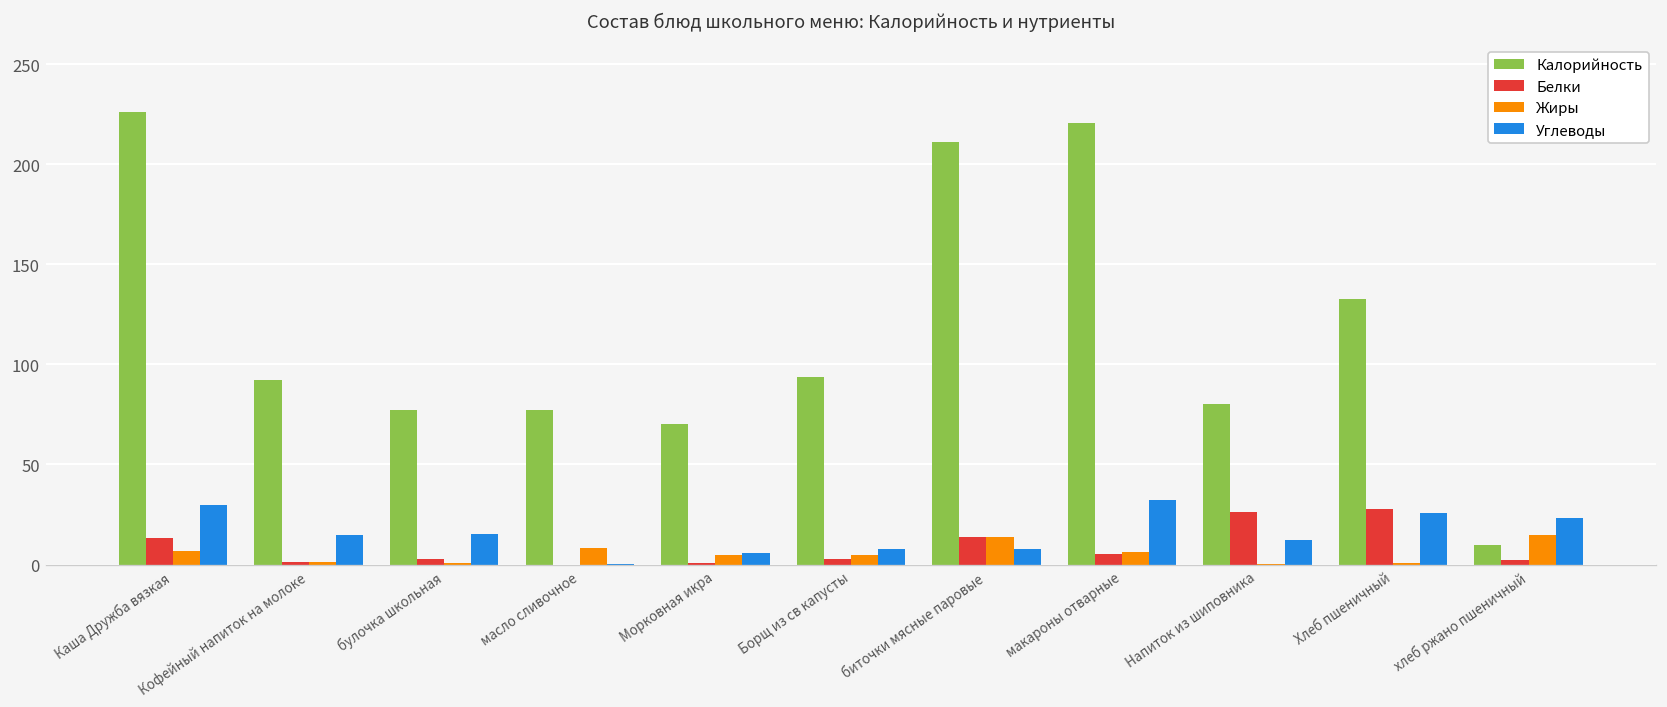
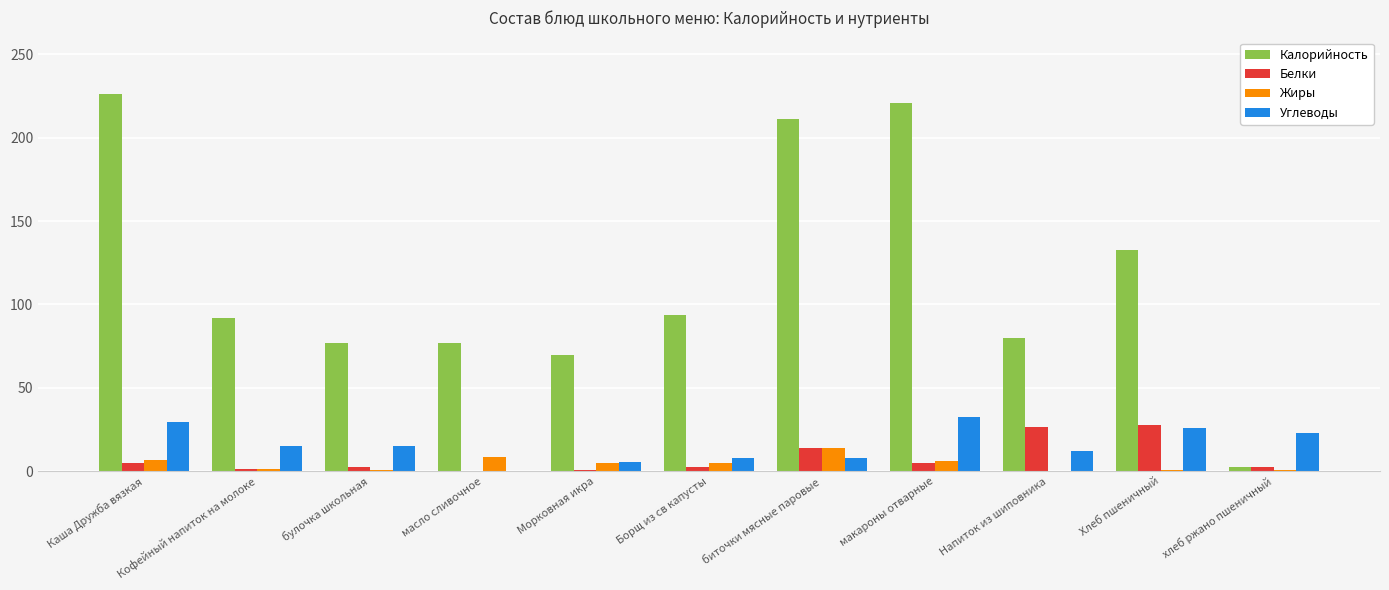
  {
    "Калорийность": {
      "Каша Дружба вязкая": 226,
      "Кофейный напиток на молоке": 92,
      "булочка школьная": 77,
      "масло сливочное": 77,
      "Морковная икра": 70,
      "Борщ из св капусты": 94,
      "биточки мясные паровые": 211,
      "макароны отварные": 221,
      "Напиток из шиповника": 80,
      "Хлеб пшеничный": 133,
-     "хлеб ржано пшеничный": 10
+     "хлеб ржано пшеничный": 3
    },
    "Белки": {
-     "Каша Дружба вязкая": 13,
+     "Каша Дружба вязкая": 5,
      "булочка школьная": 3,
      "Борщ из св капусты": 3,
      "биточки мясные паровые": 14,
      "макароны отварные": 5,
      "Напиток из шиповника": 26,
      "Хлеб пшеничный": 28,
      "хлеб ржано пшеничный": 2
    },
    "Жиры": {
      "Каша Дружба вязкая": 7,
      "масло сливочное": 8,
      "Морковная икра": 5,
      "Борщ из св капусты": 5,
      "биточки мясные паровые": 14,
      "макароны отварные": 6,
-     "хлеб ржано пшеничный": 15
+     "хлеб ржано пшеничный": 1
    },
    "Углеводы": {
      "Каша Дружба вязкая": 30,
      "Кофейный напиток на молоке": 15,
      "булочка школьная": 15,
      "Морковная икра": 6,
      "Борщ из св капусты": 8,
      "биточки мясные паровые": 8,
      "макароны отварные": 32,
      "Напиток из шиповника": 12,
      "Хлеб пшеничный": 26,
      "хлеб ржано пшеничный": 23
    }
  }
